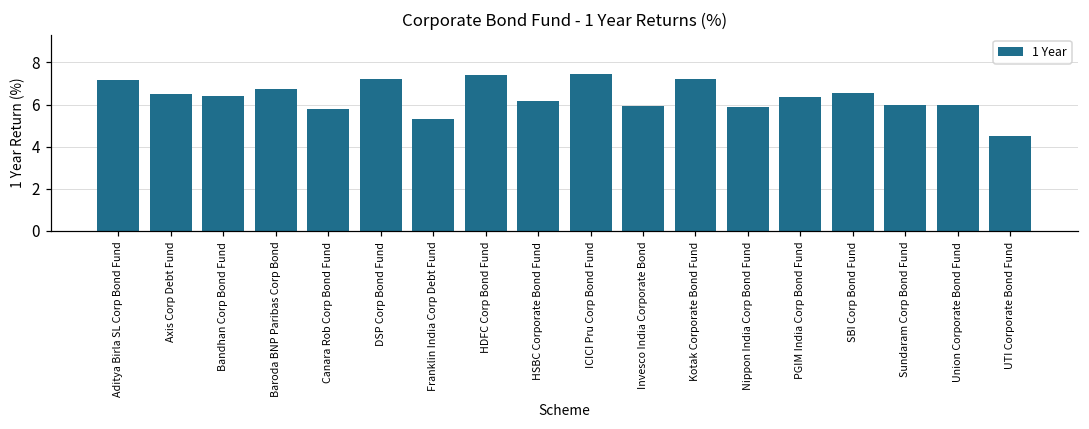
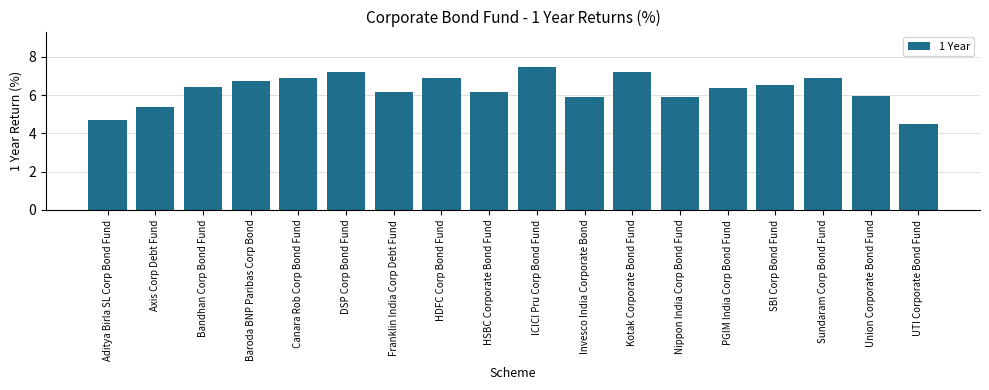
  {
-   "Aditya Birla SL Corp Bond Fund": 7.1,
-   "Axis Corp Debt Fund": 6.5,
+   "Aditya Birla SL Corp Bond Fund": 4.7,
+   "Axis Corp Debt Fund": 5.4,
    "Bandhan Corp Bond Fund": 6.4,
    "Baroda BNP Paribas Corp Bond": 6.7,
-   "Canara Rob Corp Bond Fund": 5.8,
+   "Canara Rob Corp Bond Fund": 6.9,
    "DSP Corp Bond Fund": 7.2,
-   "Franklin India Corp Debt Fund": 5.3,
-   "HDFC Corp Bond Fund": 7.4,
+   "Franklin India Corp Debt Fund": 6.2,
+   "HDFC Corp Bond Fund": 6.9,
    "HSBC Corporate Bond Fund": 6.2,
    "ICICI Pru Corp Bond Fund": 7.5,
    "Invesco India Corporate Bond": 5.9,
    "Kotak Corporate Bond Fund": 7.2,
    "Nippon India Corp Bond Fund": 5.9,
    "PGIM India Corp Bond Fund": 6.4,
    "SBI Corp Bond Fund": 6.5,
-   "Sundaram Corp Bond Fund": 6.0,
+   "Sundaram Corp Bond Fund": 6.9,
    "Union Corporate Bond Fund": 6.0,
    "UTI Corporate Bond Fund": 4.5
  }
